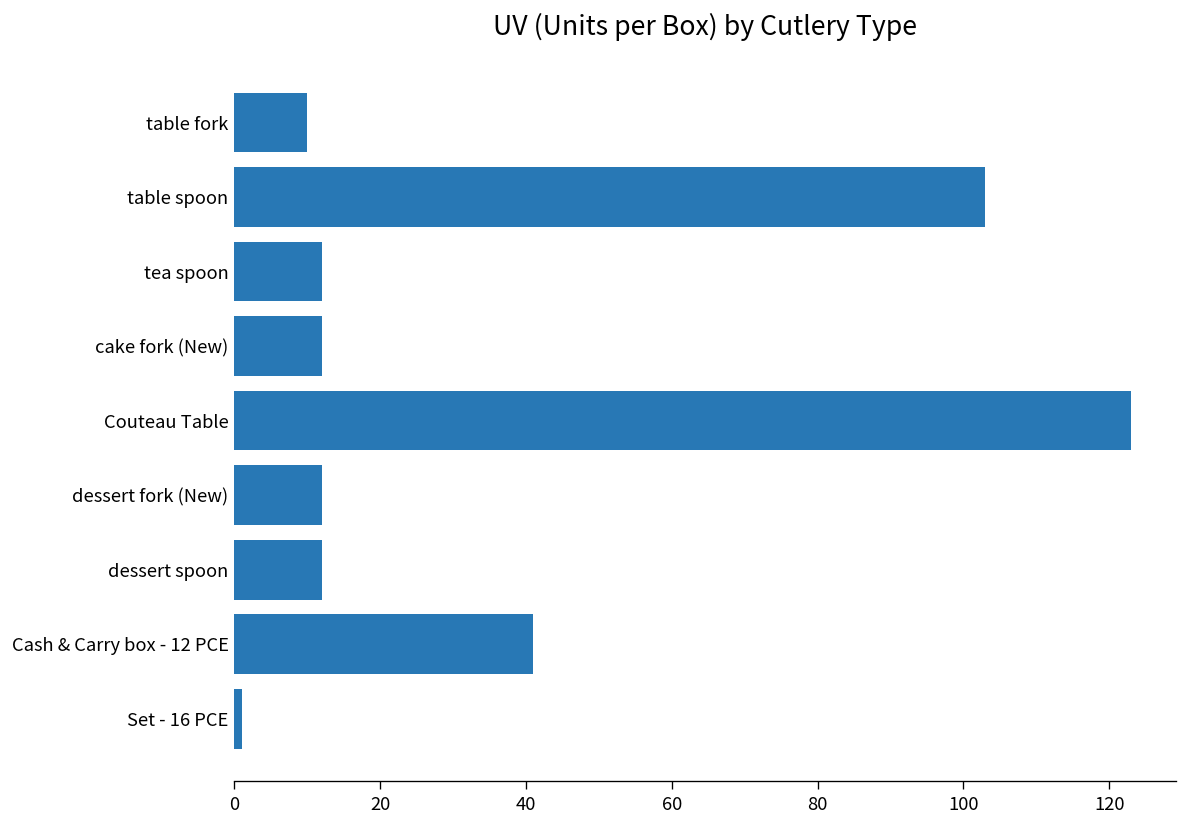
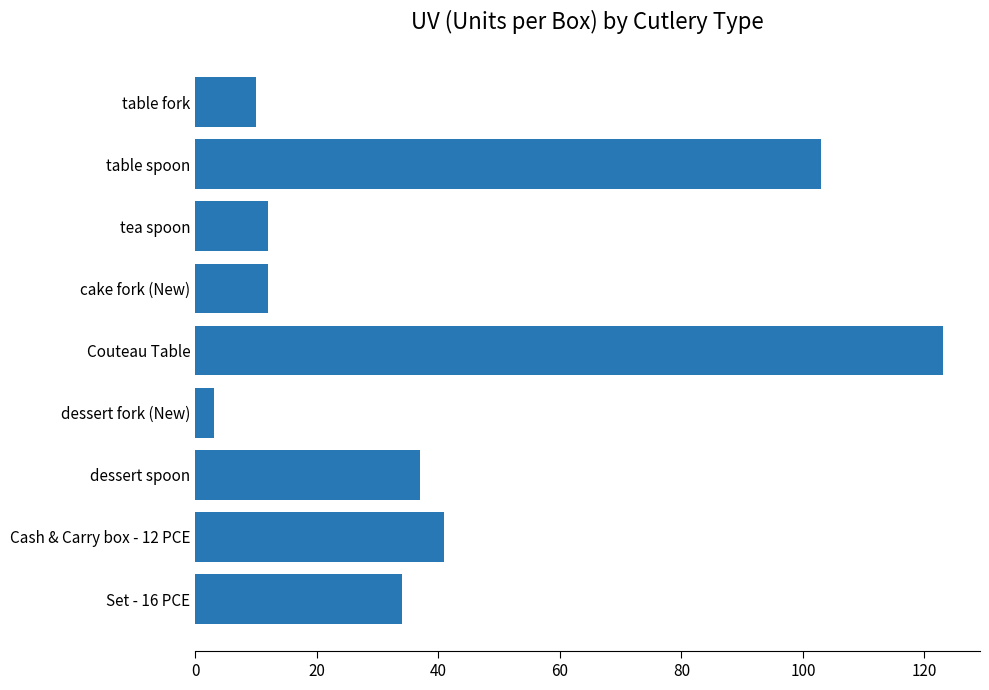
  {
    "table fork": 10,
    "table spoon": 103,
    "tea spoon": 12,
    "cake fork (New)": 12,
    "Couteau Table": 123,
-   "dessert fork (New)": 12,
-   "dessert spoon": 12,
+   "dessert fork (New)": 3,
+   "dessert spoon": 37,
    "Cash & Carry box - 12 PCE": 41,
-   "Set - 16 PCE": 1
+   "Set - 16 PCE": 34
  }
